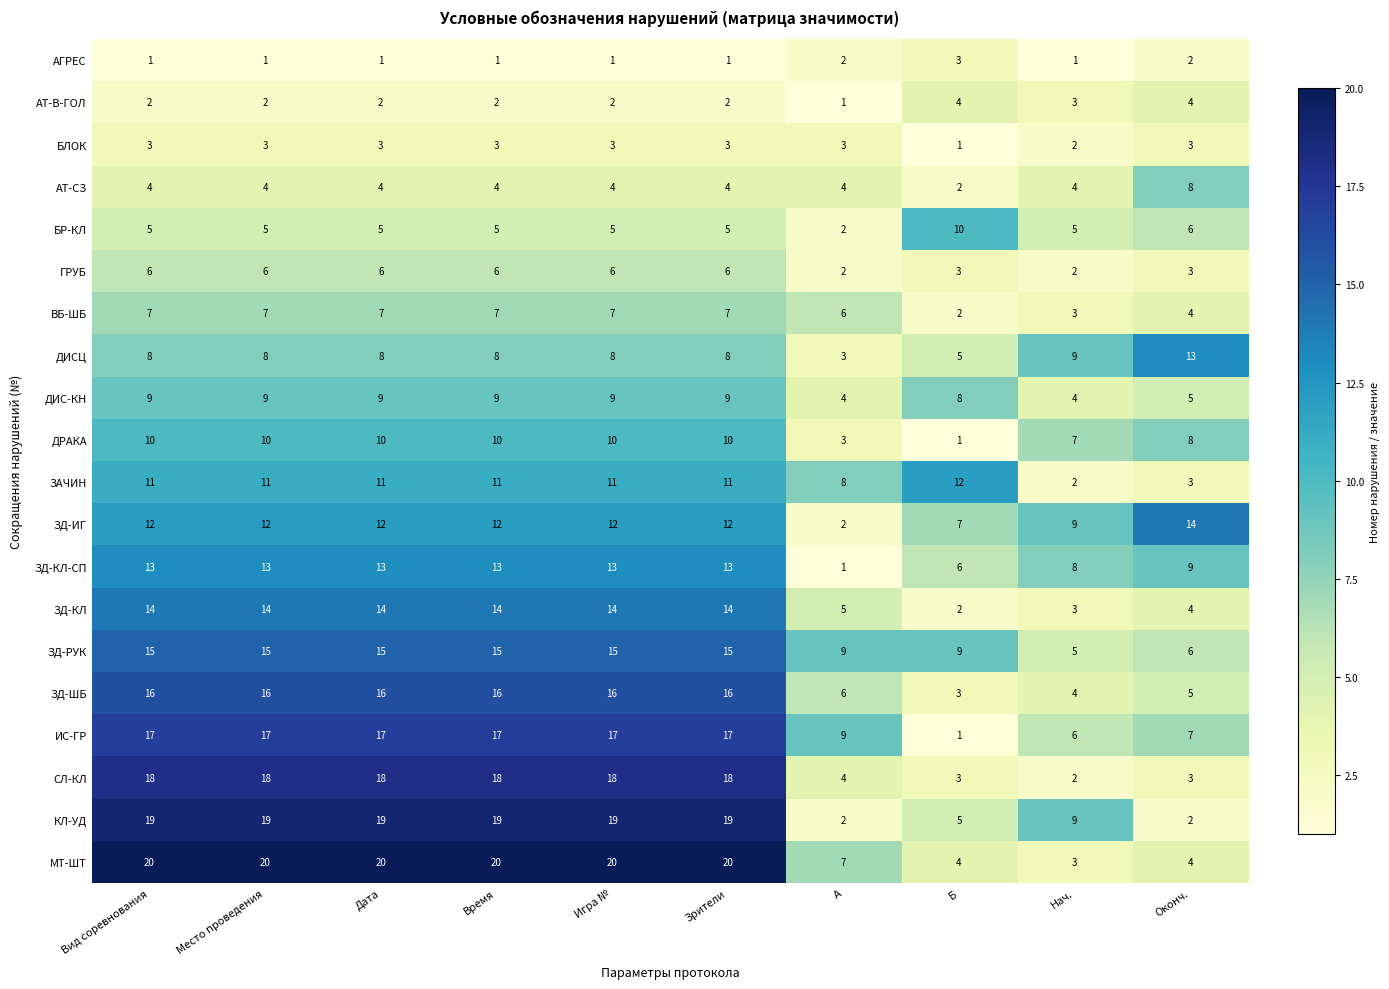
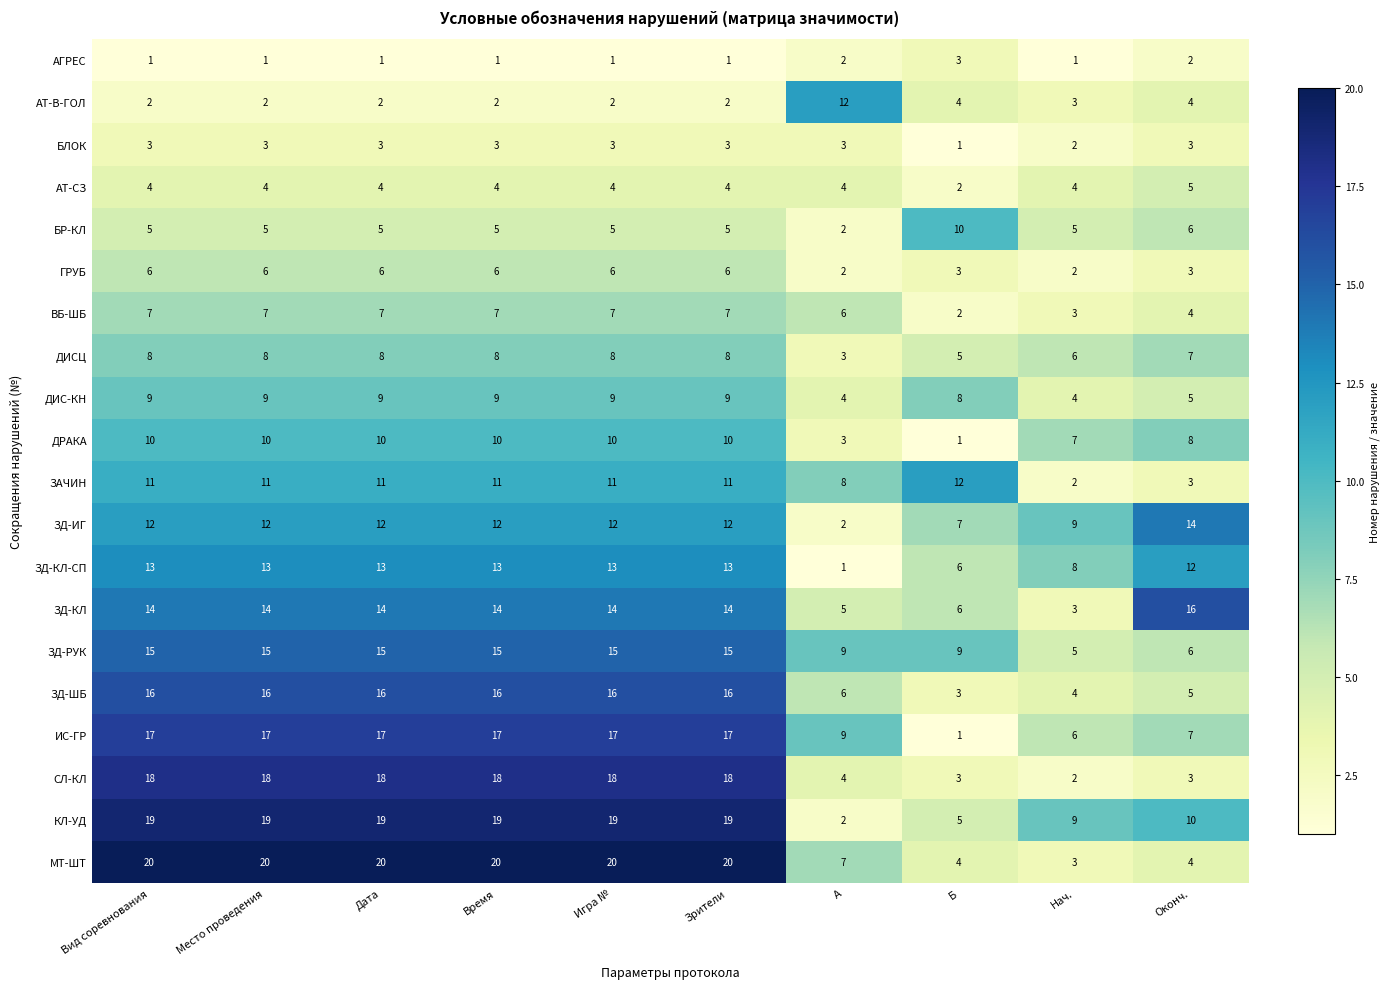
  {
    "АГРЕС": {
      "Вид соревнования": 1,
      "Место проведения": 1,
      "Дата": 1,
      "Время": 1,
      "Игра №": 1,
      "Зрители": 1,
      "A": 2,
      "Б": 3,
      "Нач.": 1,
      "Оконч.": 2
    },
    "АТ-В-ГОЛ": {
      "Вид соревнования": 2,
      "Место проведения": 2,
      "Дата": 2,
      "Время": 2,
      "Игра №": 2,
      "Зрители": 2,
-     "A": 1,
+     "A": 12,
      "Б": 4,
      "Нач.": 3,
      "Оконч.": 4
    },
    "БЛОК": {
      "Вид соревнования": 3,
      "Место проведения": 3,
      "Дата": 3,
      "Время": 3,
      "Игра №": 3,
      "Зрители": 3,
      "A": 3,
      "Б": 1,
      "Нач.": 2,
      "Оконч.": 3
    },
    "АТ-СЗ": {
      "Вид соревнования": 4,
      "Место проведения": 4,
      "Дата": 4,
      "Время": 4,
      "Игра №": 4,
      "Зрители": 4,
      "A": 4,
      "Б": 2,
      "Нач.": 4,
-     "Оконч.": 8
+     "Оконч.": 5
    },
    "БР-КЛ": {
      "Вид соревнования": 5,
      "Место проведения": 5,
      "Дата": 5,
      "Время": 5,
      "Игра №": 5,
      "Зрители": 5,
      "A": 2,
      "Б": 10,
      "Нач.": 5,
      "Оконч.": 6
    },
    "ГРУБ": {
      "Вид соревнования": 6,
      "Место проведения": 6,
      "Дата": 6,
      "Время": 6,
      "Игра №": 6,
      "Зрители": 6,
      "A": 2,
      "Б": 3,
      "Нач.": 2,
      "Оконч.": 3
    },
    "ВБ-ШБ": {
      "Вид соревнования": 7,
      "Место проведения": 7,
      "Дата": 7,
      "Время": 7,
      "Игра №": 7,
      "Зрители": 7,
      "A": 6,
      "Б": 2,
      "Нач.": 3,
      "Оконч.": 4
    },
    "ДИСЦ": {
      "Вид соревнования": 8,
      "Место проведения": 8,
      "Дата": 8,
      "Время": 8,
      "Игра №": 8,
      "Зрители": 8,
      "A": 3,
      "Б": 5,
-     "Нач.": 9,
-     "Оконч.": 13
+     "Нач.": 6,
+     "Оконч.": 7
    },
    "ДИС-КН": {
      "Вид соревнования": 9,
      "Место проведения": 9,
      "Дата": 9,
      "Время": 9,
      "Игра №": 9,
      "Зрители": 9,
      "A": 4,
      "Б": 8,
      "Нач.": 4,
      "Оконч.": 5
    },
    "ДРАКА": {
      "Вид соревнования": 10,
      "Место проведения": 10,
      "Дата": 10,
      "Время": 10,
      "Игра №": 10,
      "Зрители": 10,
      "A": 3,
      "Б": 1,
      "Нач.": 7,
      "Оконч.": 8
    },
    "ЗАЧИН": {
      "Вид соревнования": 11,
      "Место проведения": 11,
      "Дата": 11,
      "Время": 11,
      "Игра №": 11,
      "Зрители": 11,
      "A": 8,
      "Б": 12,
      "Нач.": 2,
      "Оконч.": 3
    },
    "ЗД-ИГ": {
      "Вид соревнования": 12,
      "Место проведения": 12,
      "Дата": 12,
      "Время": 12,
      "Игра №": 12,
      "Зрители": 12,
      "A": 2,
      "Б": 7,
      "Нач.": 9,
      "Оконч.": 14
    },
    "ЗД-КЛ-СП": {
      "Вид соревнования": 13,
      "Место проведения": 13,
      "Дата": 13,
      "Время": 13,
      "Игра №": 13,
      "Зрители": 13,
      "A": 1,
      "Б": 6,
      "Нач.": 8,
-     "Оконч.": 9
+     "Оконч.": 12
    },
    "ЗД-КЛ": {
      "Вид соревнования": 14,
      "Место проведения": 14,
      "Дата": 14,
      "Время": 14,
      "Игра №": 14,
      "Зрители": 14,
      "A": 5,
-     "Б": 2,
+     "Б": 6,
      "Нач.": 3,
-     "Оконч.": 4
+     "Оконч.": 16
    },
    "ЗД-РУК": {
      "Вид соревнования": 15,
      "Место проведения": 15,
      "Дата": 15,
      "Время": 15,
      "Игра №": 15,
      "Зрители": 15,
      "A": 9,
      "Б": 9,
      "Нач.": 5,
      "Оконч.": 6
    },
    "ЗД-ШБ": {
      "Вид соревнования": 16,
      "Место проведения": 16,
      "Дата": 16,
      "Время": 16,
      "Игра №": 16,
      "Зрители": 16,
      "A": 6,
      "Б": 3,
      "Нач.": 4,
      "Оконч.": 5
    },
    "ИС-ГР": {
      "Вид соревнования": 17,
      "Место проведения": 17,
      "Дата": 17,
      "Время": 17,
      "Игра №": 17,
      "Зрители": 17,
      "A": 9,
      "Б": 1,
      "Нач.": 6,
      "Оконч.": 7
    },
    "СЛ-КЛ": {
      "Вид соревнования": 18,
      "Место проведения": 18,
      "Дата": 18,
      "Время": 18,
      "Игра №": 18,
      "Зрители": 18,
      "A": 4,
      "Б": 3,
      "Нач.": 2,
      "Оконч.": 3
    },
    "КЛ-УД": {
      "Вид соревнования": 19,
      "Место проведения": 19,
      "Дата": 19,
      "Время": 19,
      "Игра №": 19,
      "Зрители": 19,
      "A": 2,
      "Б": 5,
      "Нач.": 9,
-     "Оконч.": 2
+     "Оконч.": 10
    },
    "МТ-ШТ": {
      "Вид соревнования": 20,
      "Место проведения": 20,
      "Дата": 20,
      "Время": 20,
      "Игра №": 20,
      "Зрители": 20,
      "A": 7,
      "Б": 4,
      "Нач.": 3,
      "Оконч.": 4
    }
  }
